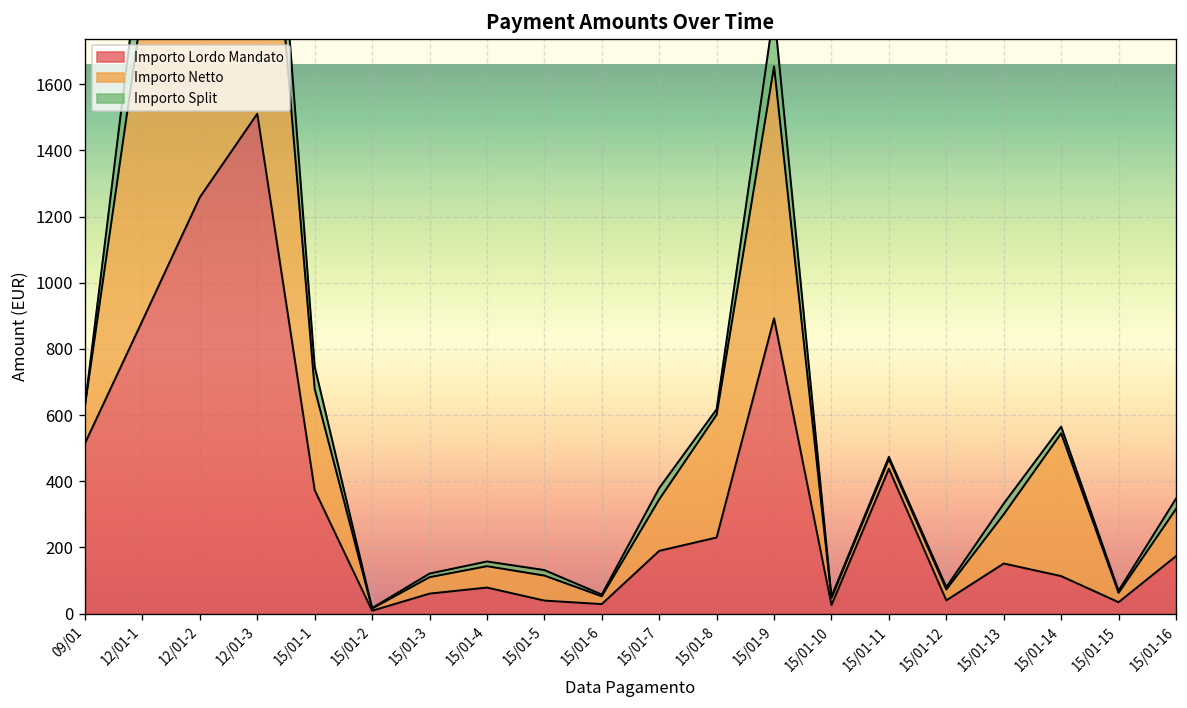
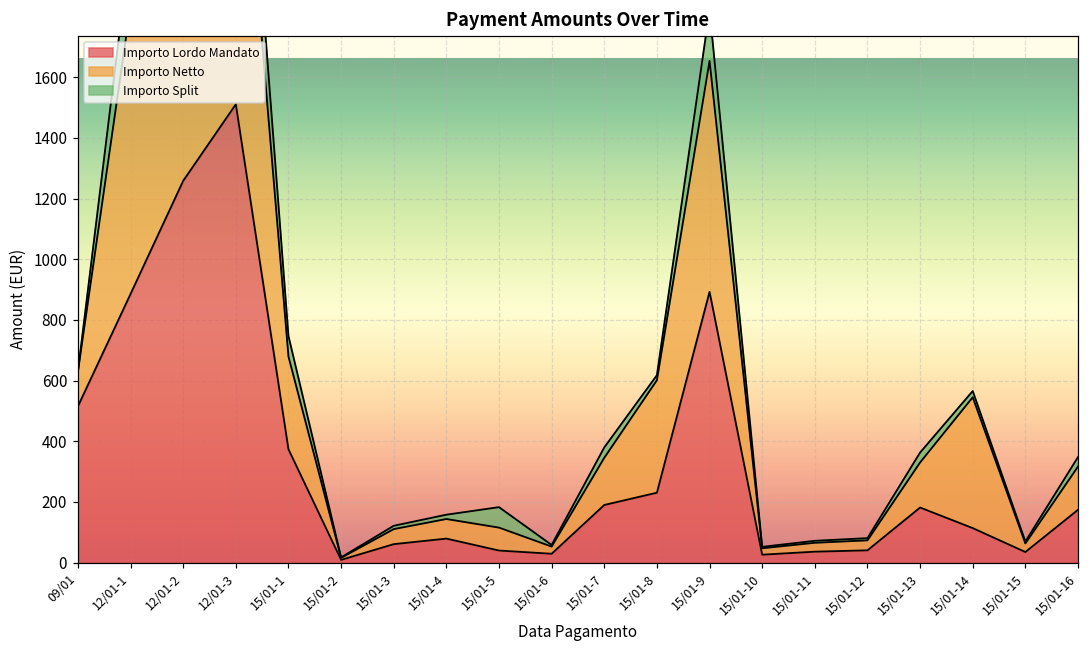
  {
    "Importo Lordo Mandato": {
      "09/01": 520,
      "12/01-1": 890,
      "12/01-2": 1260,
      "12/01-3": 1510,
      "15/01-1": 370,
      "15/01-3": 60,
      "15/01-4": 80,
      "15/01-5": 40,
      "15/01-6": 30,
      "15/01-7": 190,
      "15/01-8": 230,
      "15/01-9": 890,
      "15/01-10": 30,
-     "15/01-11": 440,
+     "15/01-11": 40,
      "15/01-12": 40,
-     "15/01-13": 150,
+     "15/01-13": 180,
      "15/01-14": 110,
      "15/01-15": 30,
      "15/01-16": 170
    },
    "Importo Netto": {
      "15/01-1": 310,
      "15/01-3": 50,
      "15/01-4": 60,
      "15/01-5": 80,
      "15/01-7": 160,
      "15/01-8": 370,
      "15/01-9": 760,
      "15/01-13": 150,
      "15/01-14": 430,
      "15/01-16": 140
    },
    "Importo Split": {
      "15/01-1": 70,
      "15/01-3": 10,
      "15/01-4": 10,
-     "15/01-5": 20,
+     "15/01-5": 70,
      "15/01-7": 30,
      "15/01-8": 20,
      "15/01-13": 30,
      "15/01-14": 20,
      "15/01-16": 30
    }
  }
